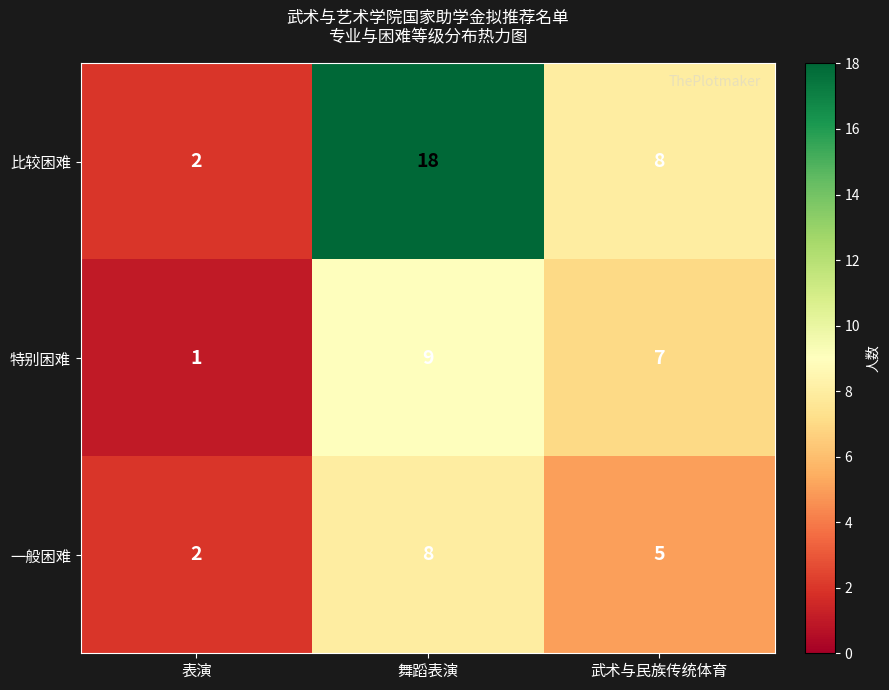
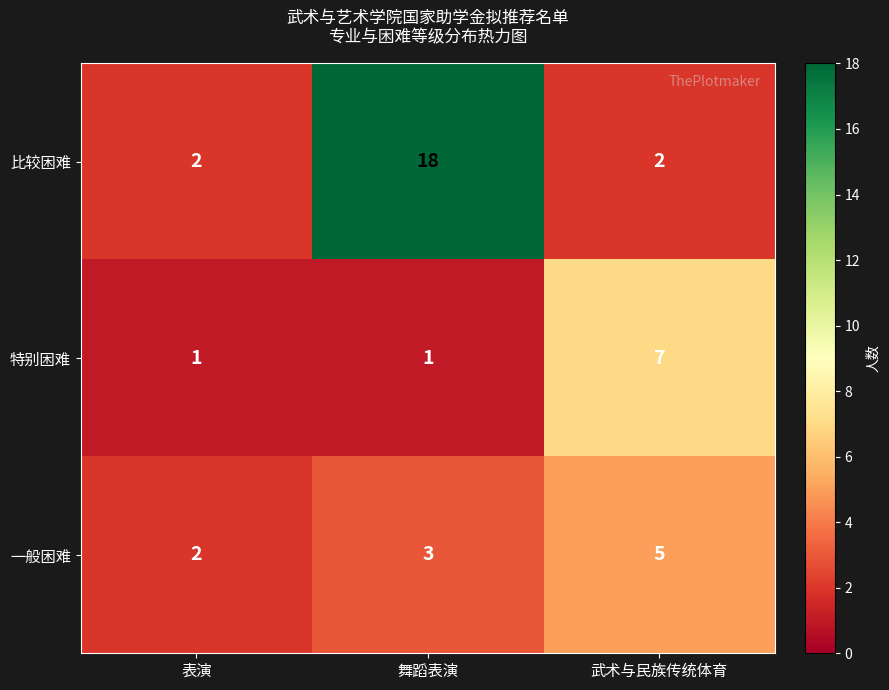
  {
    "比较困难": {
-     "武术与民族传统体育": 8
+     "武术与民族传统体育": 2
    },
    "特别困难": {
-     "舞蹈表演": 9
+     "舞蹈表演": 1
    },
    "一般困难": {
-     "舞蹈表演": 8
+     "舞蹈表演": 3
    }
  }
